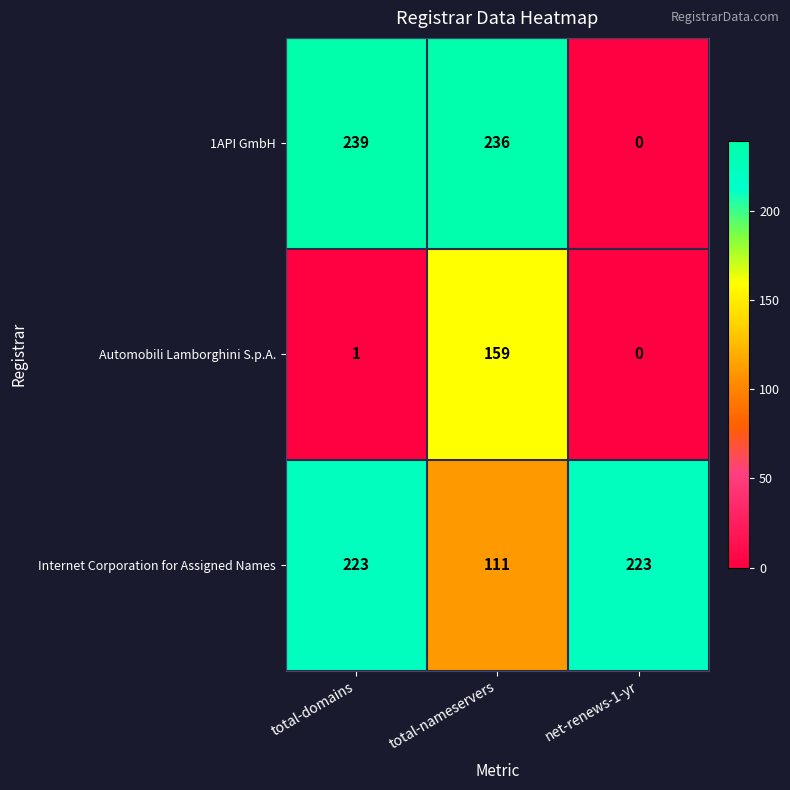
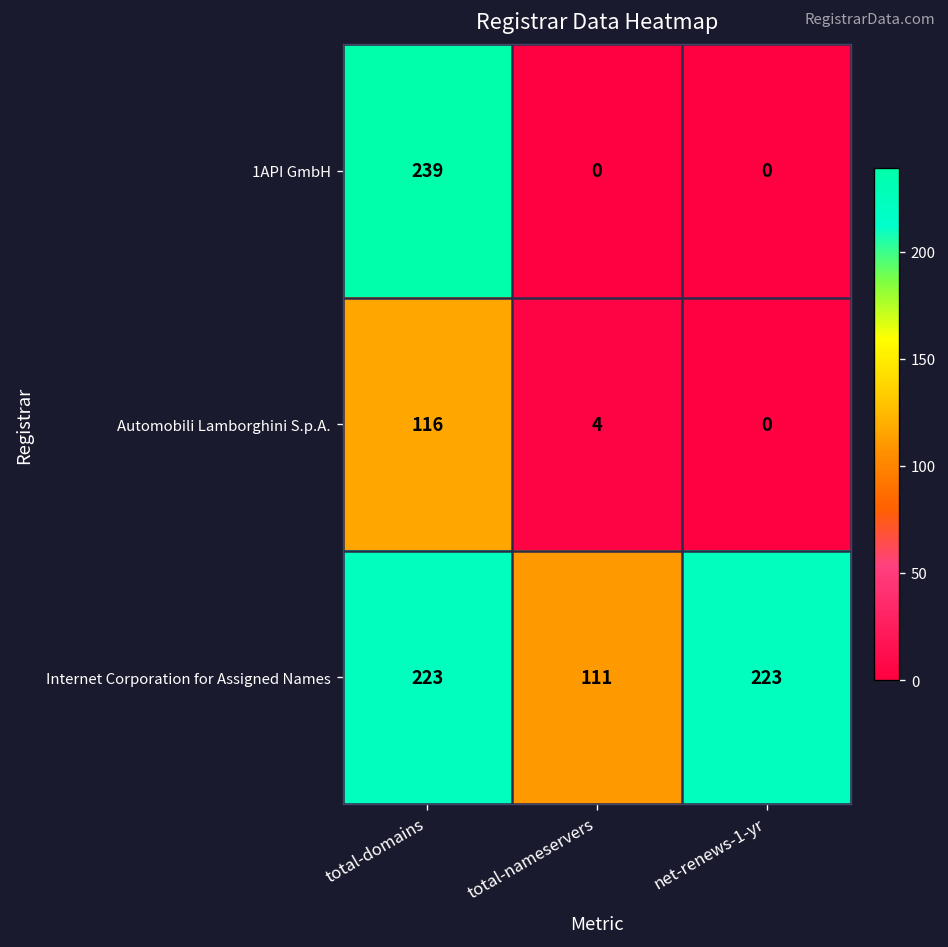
  {
    "1API GmbH": {
      "total-domains": 239,
-     "total-nameservers": 236,
+     "total-nameservers": 0,
      "net-renews-1-yr": 0
    },
    "Automobili Lamborghini S.p.A.": {
-     "total-domains": 1,
-     "total-nameservers": 159,
+     "total-domains": 116,
+     "total-nameservers": 4,
      "net-renews-1-yr": 0
    },
    "Internet Corporation for Assigned Names": {
      "total-domains": 223,
      "total-nameservers": 111,
      "net-renews-1-yr": 223
    }
  }
